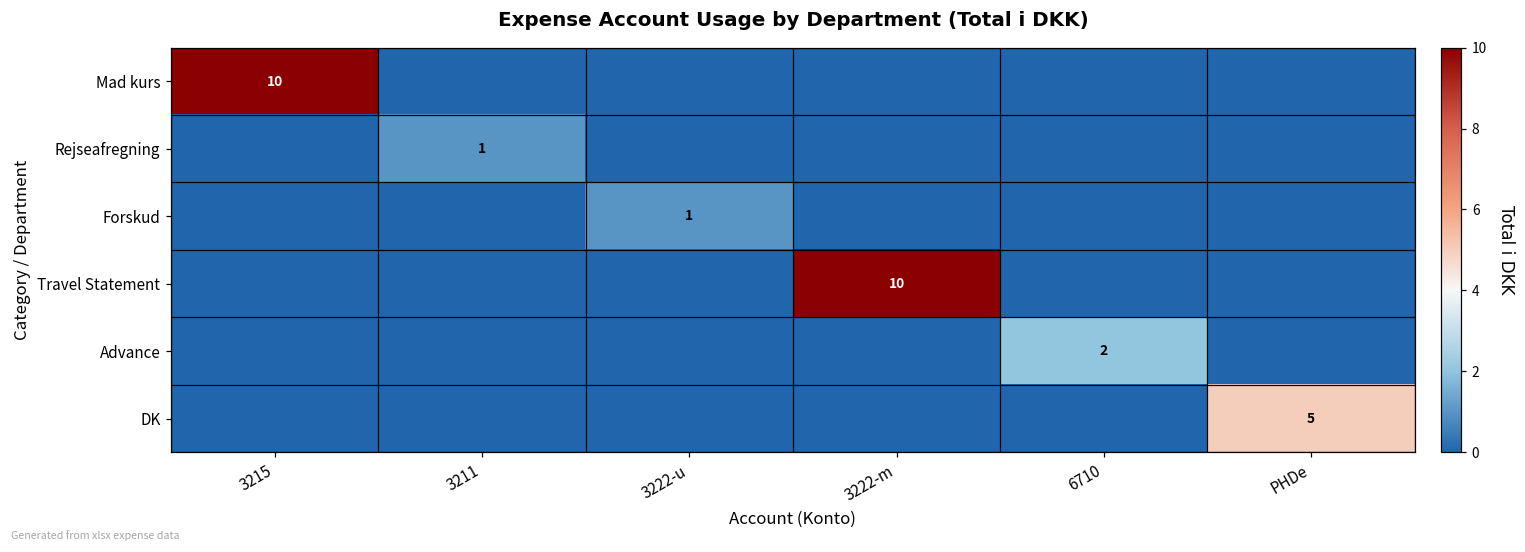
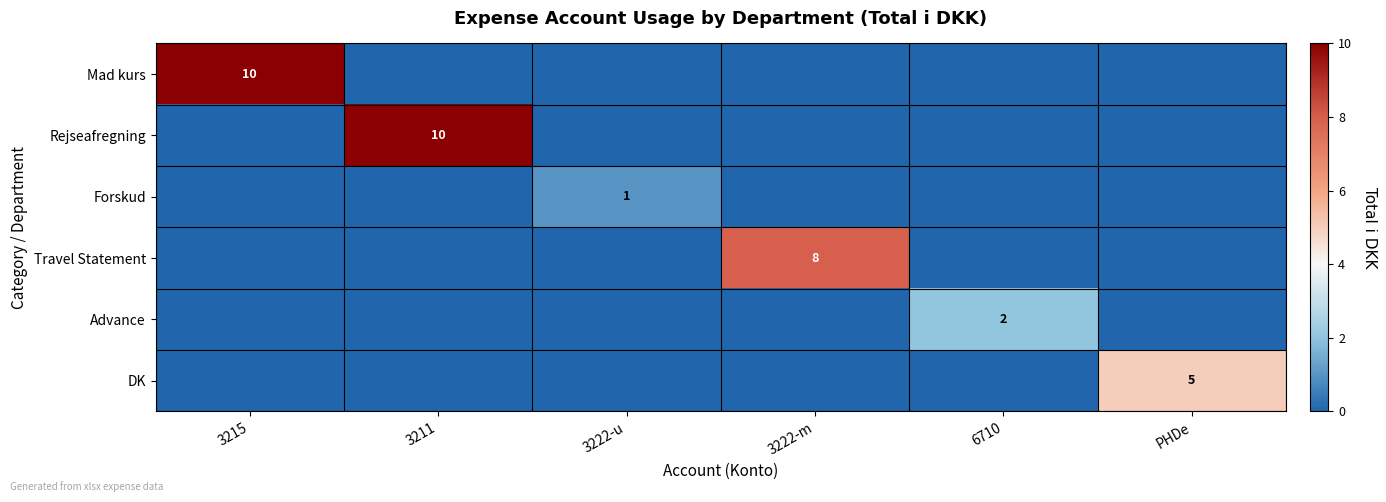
  {
    "Mad kurs": {
      "3215": 10
    },
    "Rejseafregning": {
-     "3211": 1
+     "3211": 10
    },
    "Forskud": {
      "3222-u": 1
    },
    "Travel Statement": {
-     "3222-m": 10
+     "3222-m": 8
    },
    "Advance": {
      "6710": 2
    },
    "DK": {
      "PHDe": 5
    }
  }
